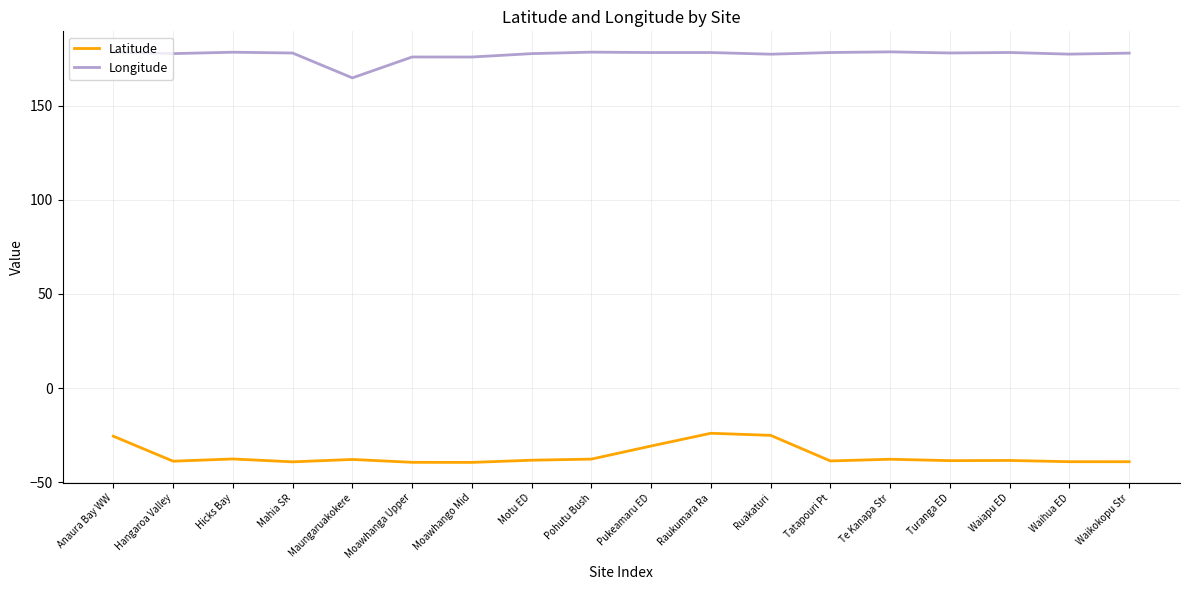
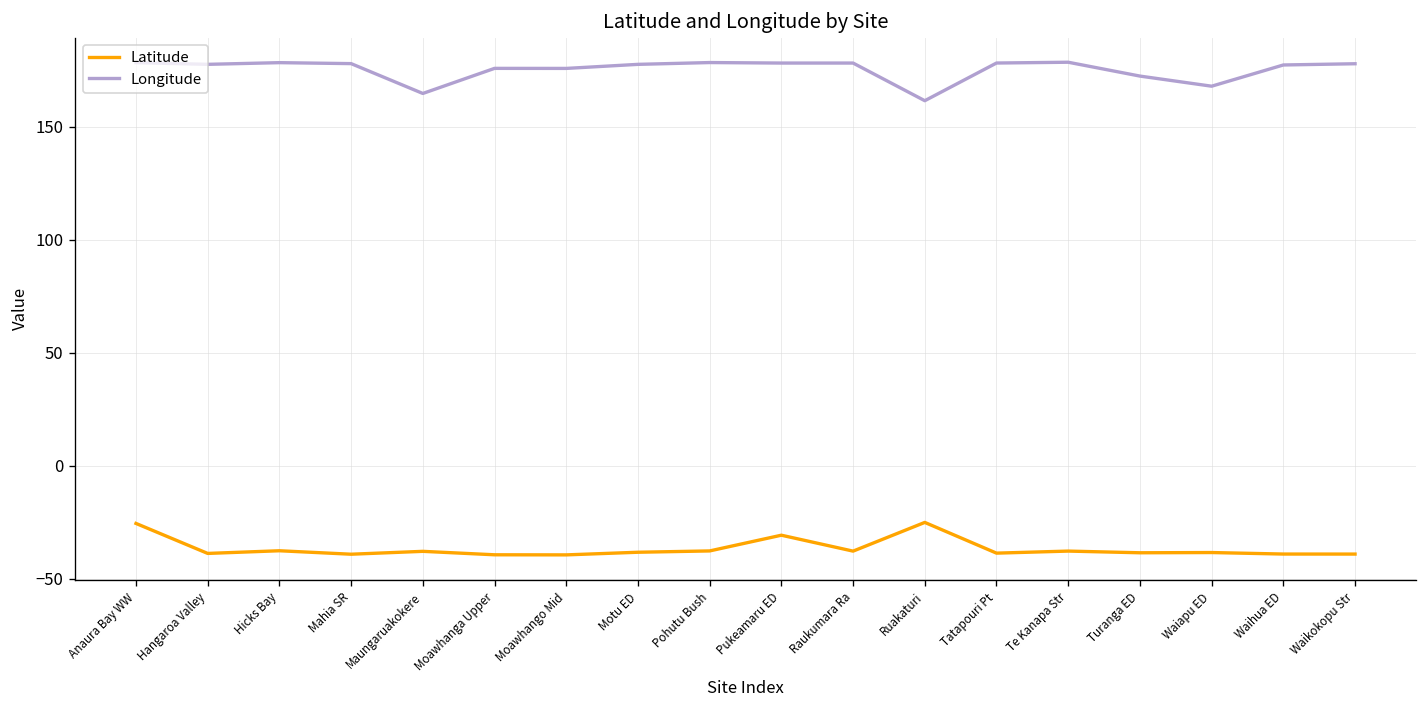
  {
    "Latitude": {
      "Anaura Bay WW": -26,
      "Hangaroa Valley": -39,
      "Hicks Bay": -38,
      "Mahia SR": -39,
      "Maungaruakokere": -38,
      "Moawhanga Upper": -39,
      "Moawhango Mid": -39,
      "Motu ED": -38,
      "Pohutu Bush": -38,
      "Pukeamaru ED": -31,
-     "Raukumara Ra": -24,
+     "Raukumara Ra": -38,
      "Ruakaturi": -25,
      "Tatapouri Pt": -39,
      "Te Kanapa Str": -38,
      "Turanga ED": -38,
      "Waiapu ED": -38,
      "Waihua ED": -39,
      "Waikokopu Str": -39
    },
    "Longitude": {
      "Hangaroa Valley": 178,
      "Hicks Bay": 178,
      "Mahia SR": 178,
      "Maungaruakokere": 165,
      "Moawhanga Upper": 176,
      "Moawhango Mid": 176,
      "Motu ED": 178,
      "Pohutu Bush": 178,
      "Pukeamaru ED": 178,
      "Raukumara Ra": 178,
-     "Ruakaturi": 177,
+     "Ruakaturi": 161,
      "Tatapouri Pt": 178,
      "Te Kanapa Str": 178,
-     "Turanga ED": 178,
-     "Waiapu ED": 178,
+     "Turanga ED": 172,
+     "Waiapu ED": 168,
      "Waihua ED": 177,
      "Waikokopu Str": 178
    }
  }
